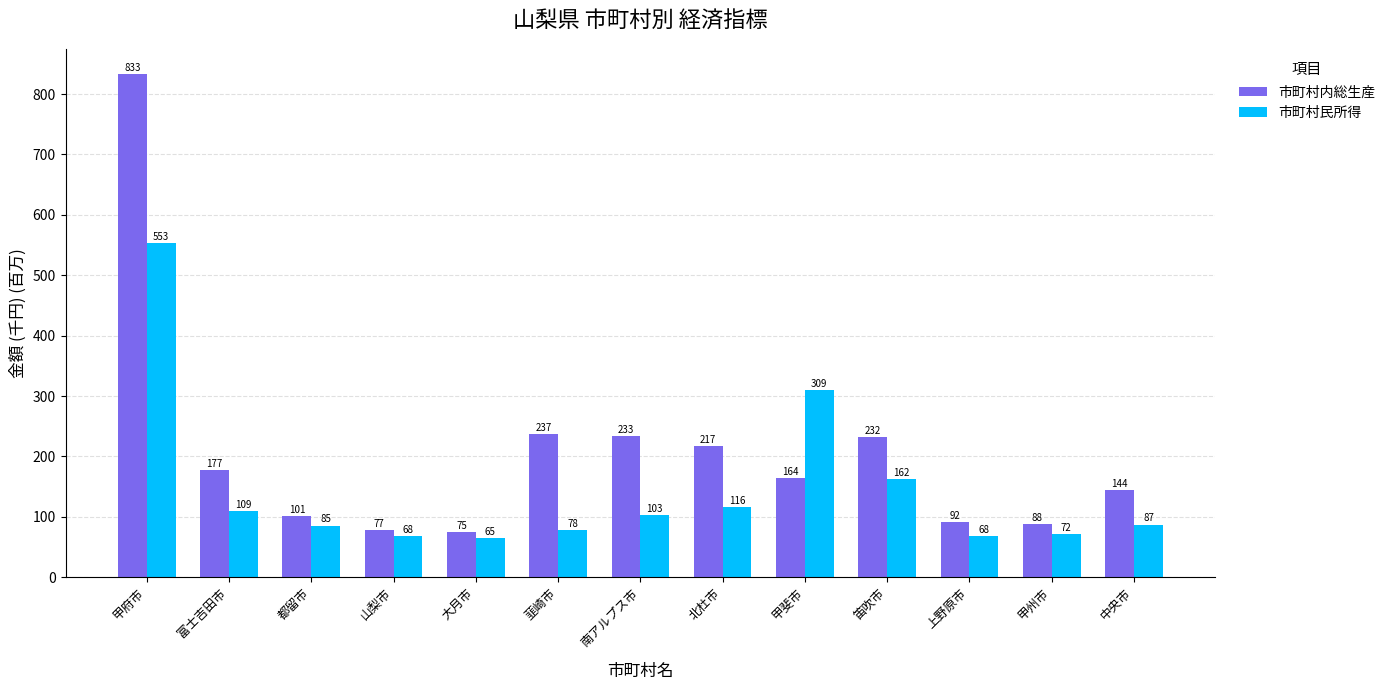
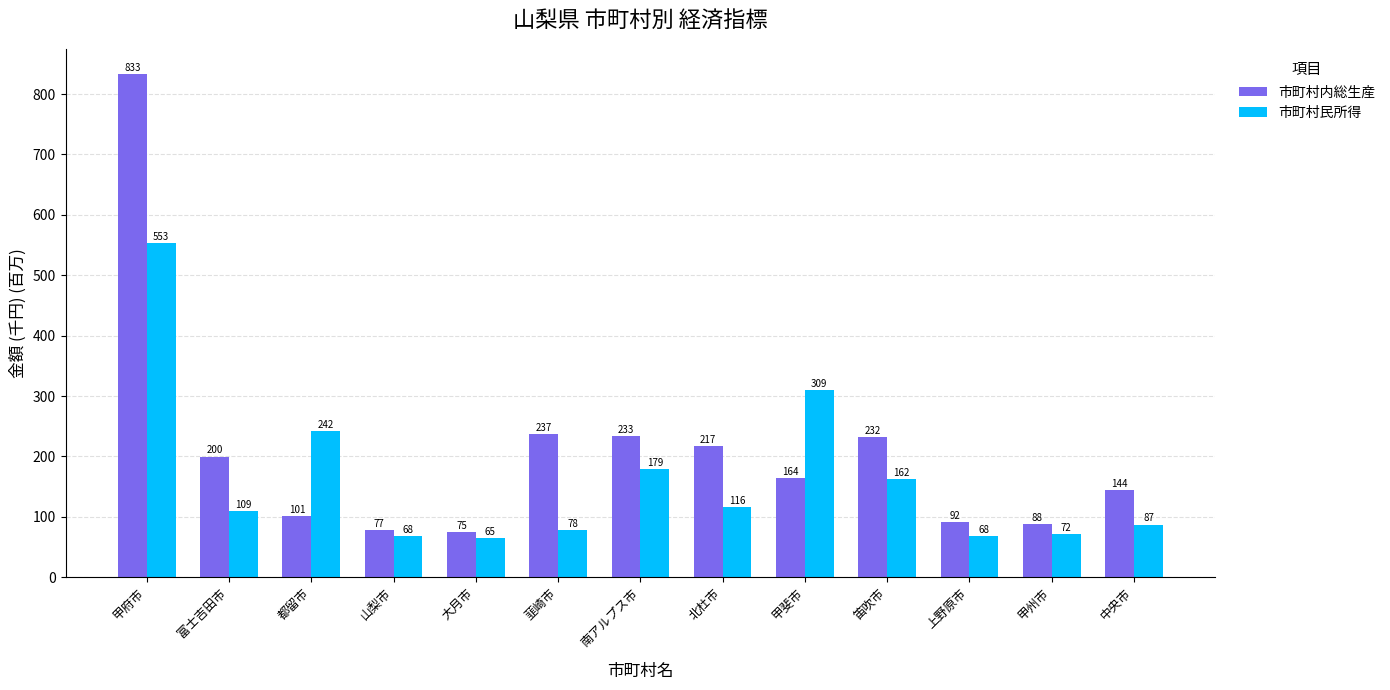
  {
    "市町村内総生産": {
      "甲府市": 833,
-     "富士吉田市": 177,
+     "富士吉田市": 200,
      "都留市": 101,
      "山梨市": 77,
      "大月市": 75,
      "韮崎市": 237,
      "南アルプス市": 233,
      "北杜市": 217,
      "甲斐市": 164,
      "笛吹市": 232,
      "上野原市": 92,
      "甲州市": 88,
      "中央市": 144
    },
    "市町村民所得": {
      "甲府市": 553,
      "富士吉田市": 109,
-     "都留市": 85,
+     "都留市": 242,
      "山梨市": 68,
      "大月市": 65,
      "韮崎市": 78,
-     "南アルプス市": 103,
+     "南アルプス市": 179,
      "北杜市": 116,
      "甲斐市": 309,
      "笛吹市": 162,
      "上野原市": 68,
      "甲州市": 72,
      "中央市": 87
    }
  }
